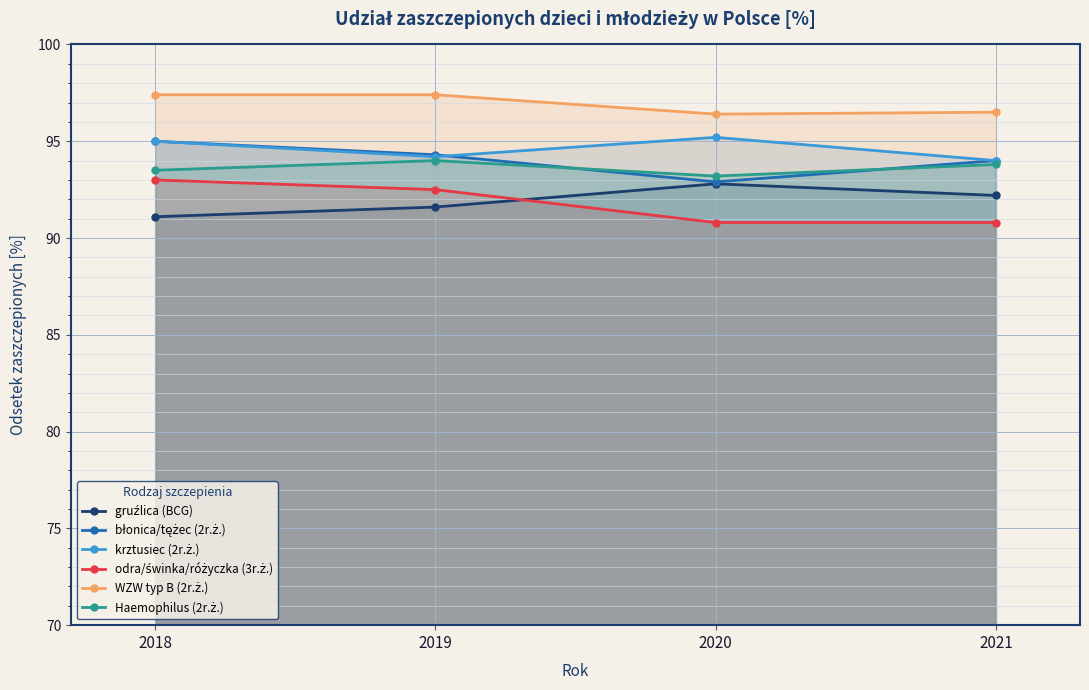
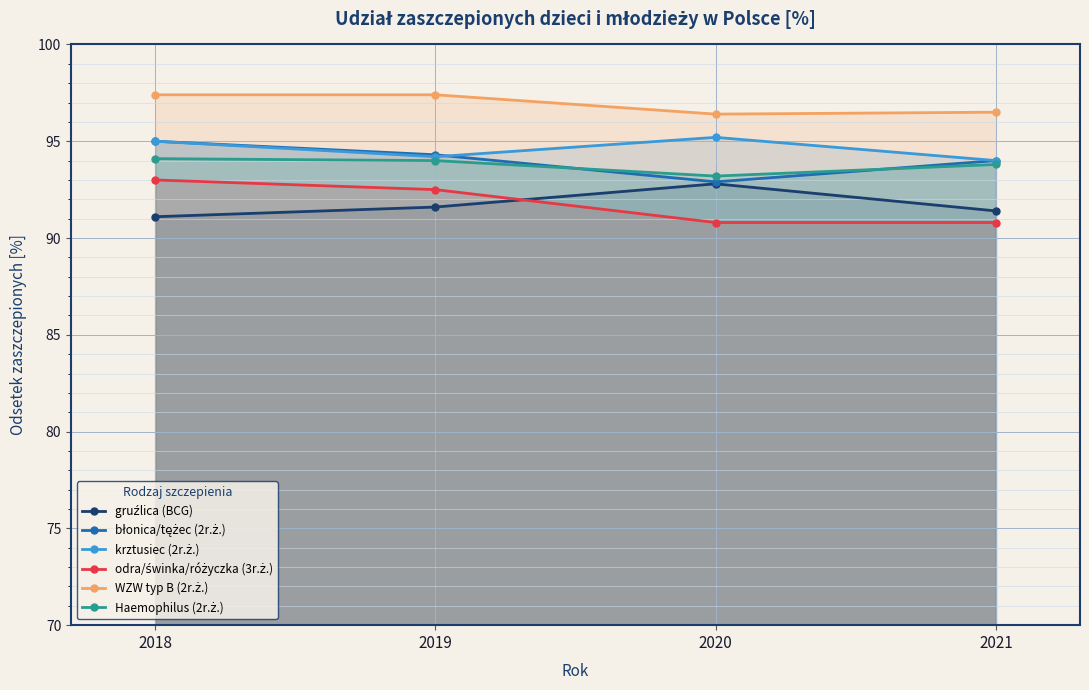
  {
    "gruźlica (BCG)": {
      "2018": 91.1,
      "2019": 91.6,
-     "2021": 92.2
+     "2021": 91.4
    },
    "krztusiec (2r.ż.)": {
      "2020": 95.2
    },
    "odra/świnka/różyczka (3r.ż.)": {
      "2018": 93.0,
      "2019": 92.5,
      "2020": 90.8,
      "2021": 90.8
    },
    "WZW typ B (2r.ż.)": {
      "2018": 97.4,
      "2019": 97.4,
      "2020": 96.4,
      "2021": 96.5
    },
    "Haemophilus (2r.ż.)": {
-     "2018": 93.5,
+     "2018": 94.1,
      "2019": 94.0,
      "2020": 93.2,
      "2021": 93.8
    }
  }
